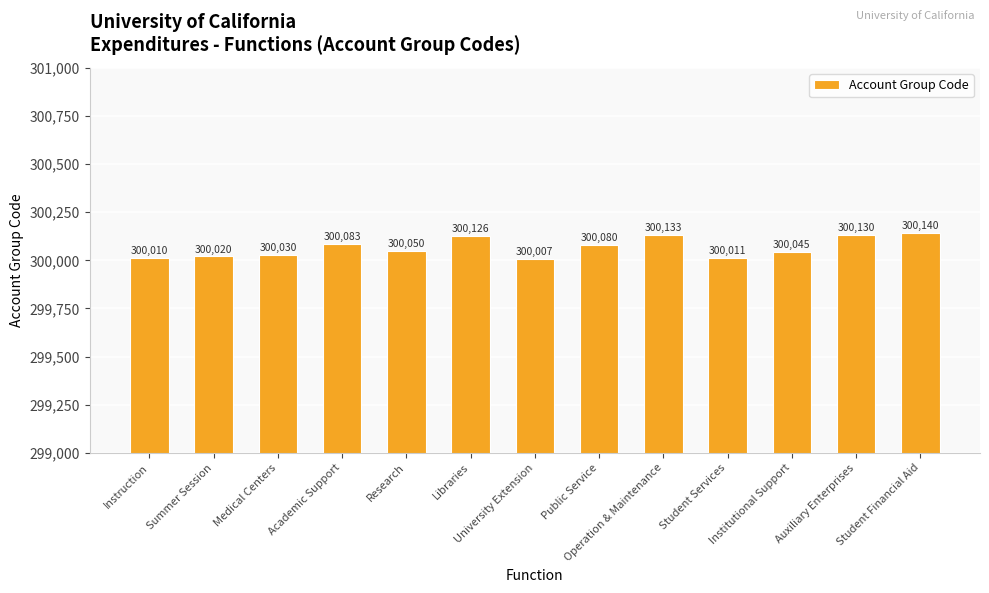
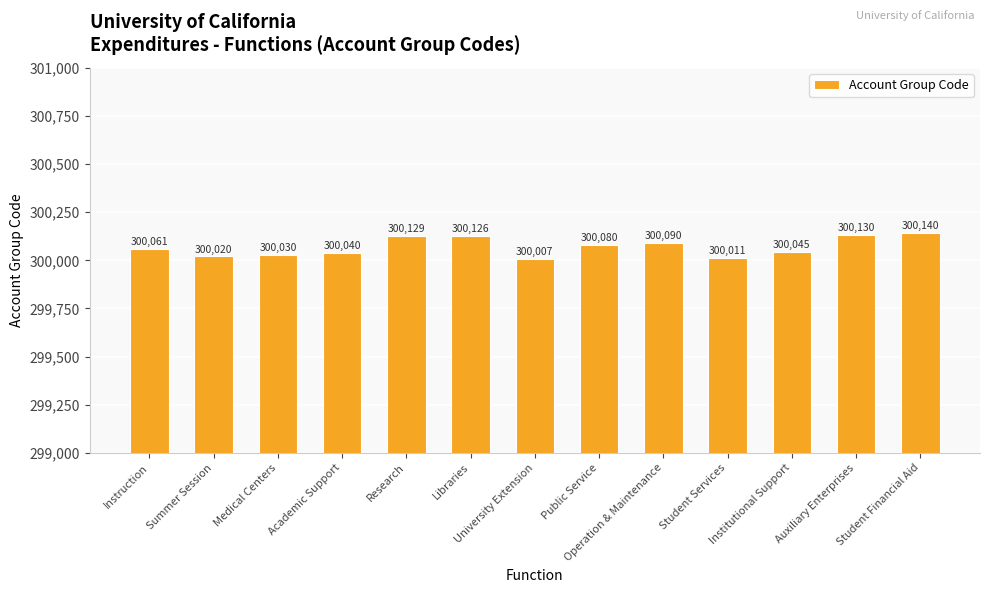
  {
-   "Instruction": "300,010",
+   "Instruction": "300,061",
    "Summer Session": "300,020",
    "Medical Centers": "300,030",
-   "Academic Support": "300,083",
-   "Research": "300,050",
+   "Academic Support": "300,040",
+   "Research": "300,129",
    "Libraries": "300,126",
    "University Extension": "300,007",
    "Public Service": "300,080",
-   "Operation & Maintenance": "300,133",
+   "Operation & Maintenance": "300,090",
    "Student Services": "300,011",
    "Institutional Support": "300,045",
    "Auxiliary Enterprises": "300,130",
    "Student Financial Aid": "300,140"
  }
